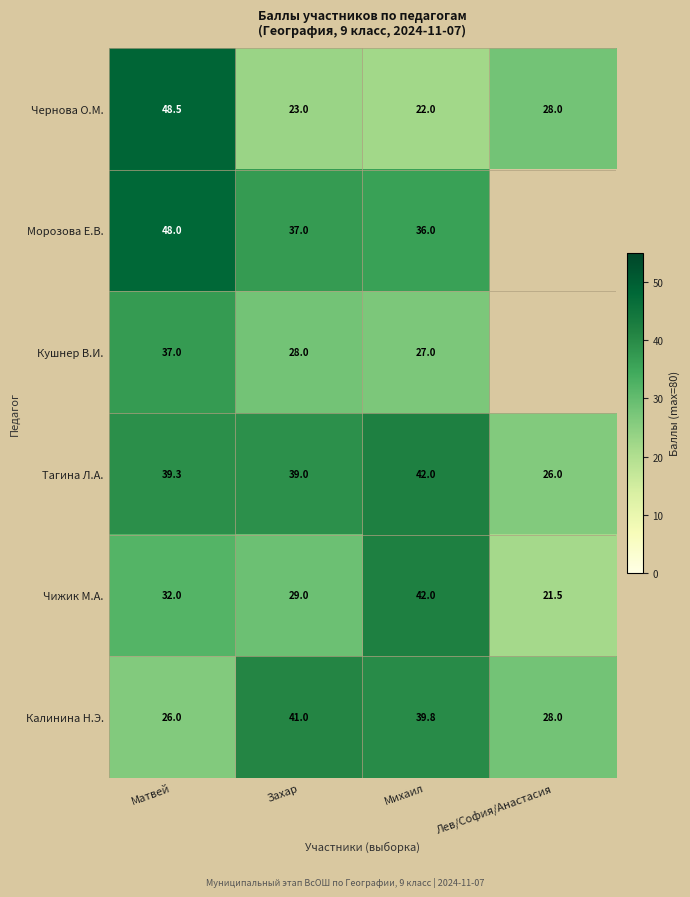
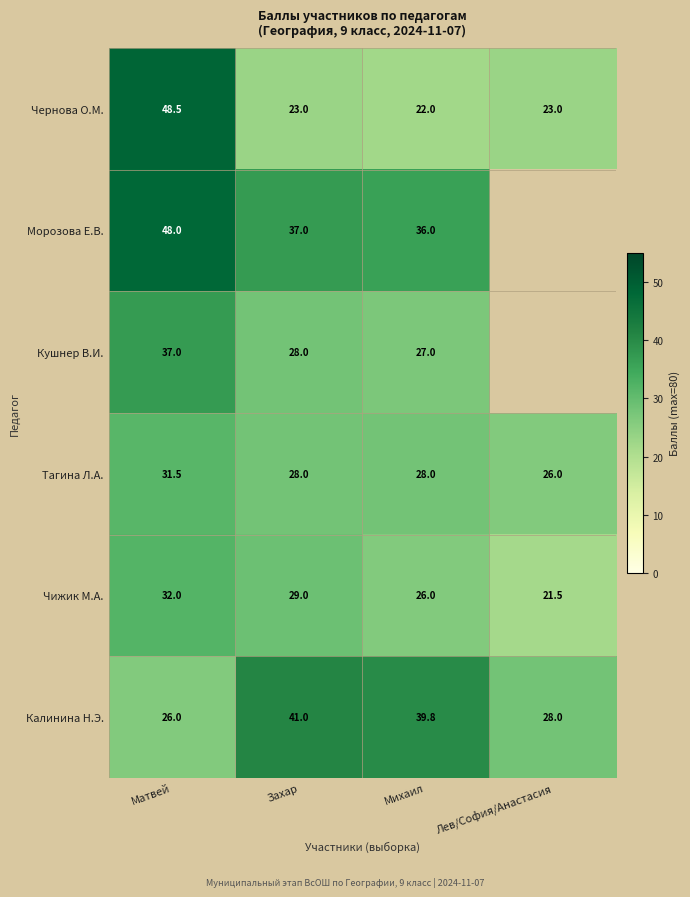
  {
    "Чернова О.М.": {
      "Матвей": 48.5,
      "Захар": 23.0,
      "Михаил": 22.0,
-     "Лев/София/Анастасия": 28.0
+     "Лев/София/Анастасия": 23.0
    },
    "Морозова Е.В.": {
      "Матвей": 48.0,
      "Захар": 37.0,
      "Михаил": 36.0
    },
    "Кушнер В.И.": {
      "Матвей": 37.0,
      "Захар": 28.0,
      "Михаил": 27.0
    },
    "Тагина Л.А.": {
-     "Матвей": 39.3,
-     "Захар": 39.0,
-     "Михаил": 42.0,
+     "Матвей": 31.5,
+     "Захар": 28.0,
+     "Михаил": 28.0,
      "Лев/София/Анастасия": 26.0
    },
    "Чижик М.А.": {
      "Матвей": 32.0,
      "Захар": 29.0,
-     "Михаил": 42.0,
+     "Михаил": 26.0,
      "Лев/София/Анастасия": 21.5
    },
    "Калинина Н.Э.": {
      "Матвей": 26.0,
      "Захар": 41.0,
      "Михаил": 39.8,
      "Лев/София/Анастасия": 28.0
    }
  }
